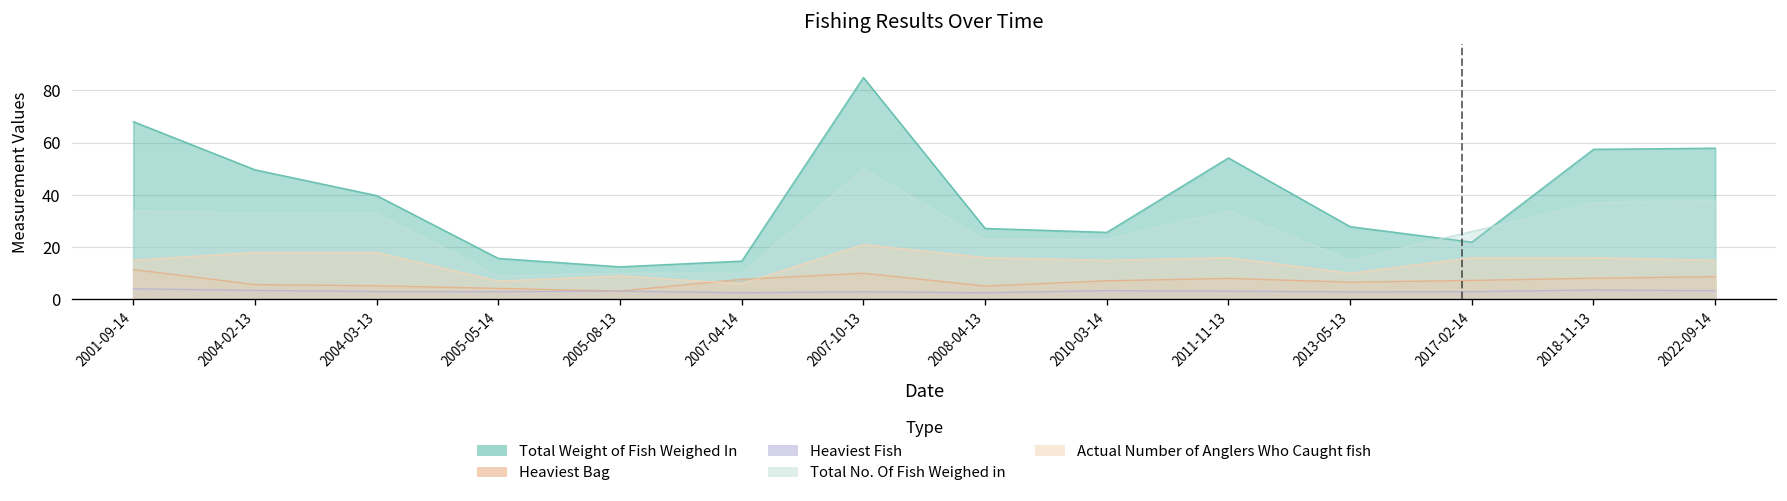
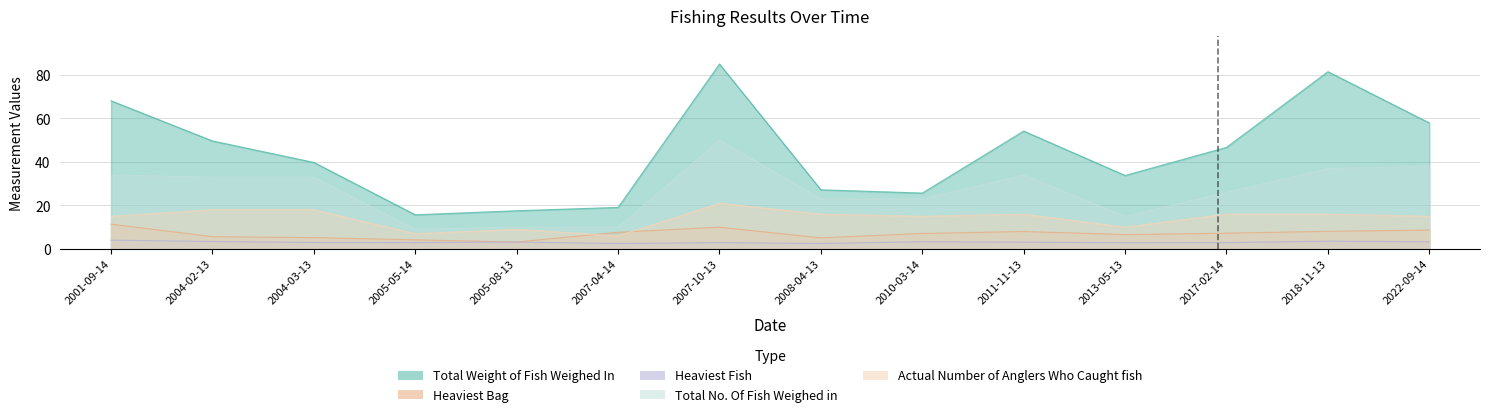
  {
    "Total Weight of Fish Weighed In": {
      "2001-09-14": 68,
      "2004-02-13": 50,
      "2004-03-13": 40,
      "2005-05-14": 16,
-     "2005-08-13": 12,
-     "2007-04-14": 15,
+     "2005-08-13": 18,
+     "2007-04-14": 19,
      "2007-10-13": 85,
      "2008-04-13": 27,
      "2010-03-14": 26,
      "2011-11-13": 54,
-     "2013-05-13": 28,
-     "2017-02-14": 22,
-     "2018-11-13": 57,
+     "2013-05-13": 34,
+     "2017-02-14": 47,
+     "2018-11-13": 81,
      "2022-09-14": 58
    }
  }
